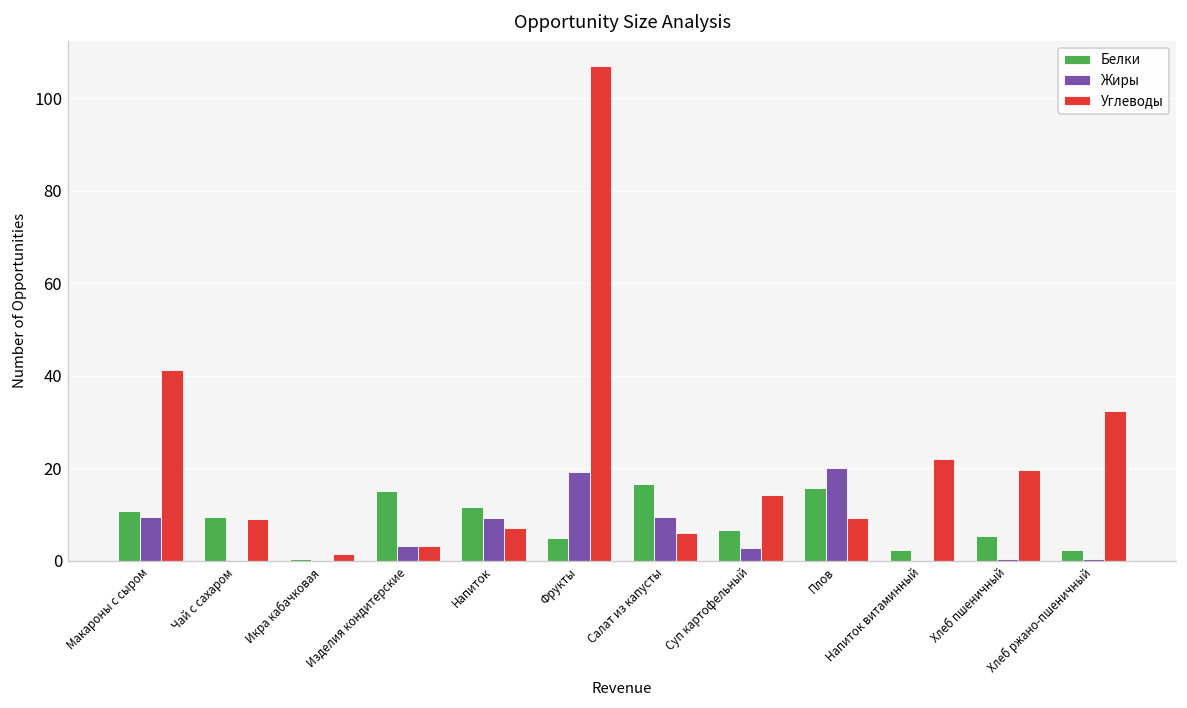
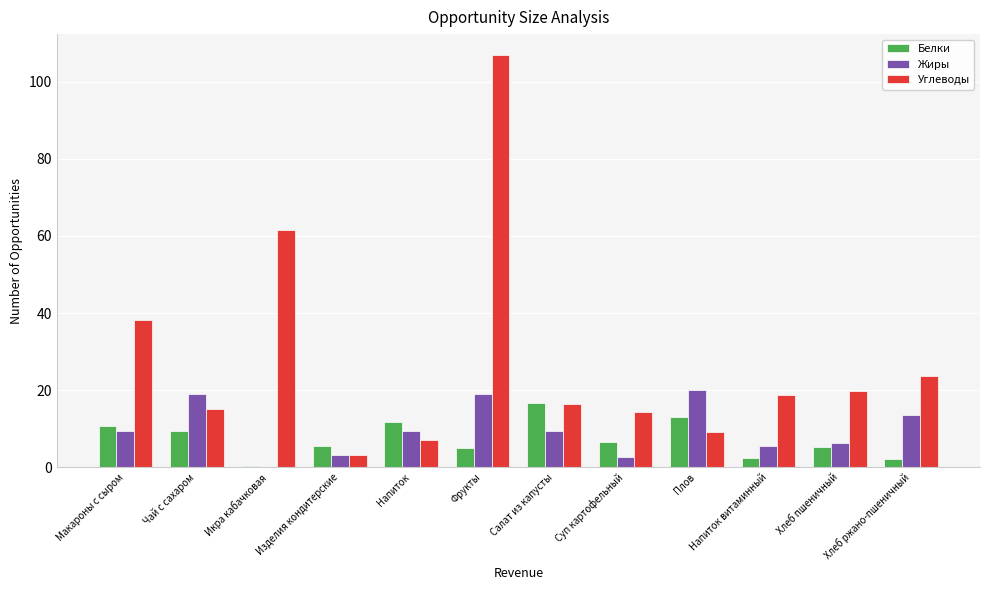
  {
    "Белки": {
      "Макароны с сыром": 11,
      "Чай с сахаром": 9,
-     "Изделия кондитерские": 15,
+     "Изделия кондитерские": 6,
      "Напиток": 12,
      "Фрукты": 5,
      "Салат из капусты": 17,
      "Суп картофельный": 7,
-     "Плов": 16,
+     "Плов": 13,
      "Напиток витаминный": 2,
      "Хлеб пшеничный": 5,
      "Хлеб ржано-пшеничный": 2
    },
    "Жиры": {
      "Макароны с сыром": 9,
-     "Чай с сахаром": 0,
+     "Чай с сахаром": 19,
      "Изделия кондитерские": 3,
      "Напиток": 9,
      "Фрукты": 19,
      "Салат из капусты": 10,
      "Суп картофельный": 3,
      "Плов": 20,
-     "Напиток витаминный": 0,
-     "Хлеб пшеничный": 0,
-     "Хлеб ржано-пшеничный": 0
+     "Напиток витаминный": 6,
+     "Хлеб пшеничный": 6,
+     "Хлеб ржано-пшеничный": 14
    },
    "Углеводы": {
-     "Макароны с сыром": 41,
-     "Чай с сахаром": 9,
-     "Икра кабачковая": 1,
+     "Макароны с сыром": 38,
+     "Чай с сахаром": 15,
+     "Икра кабачковая": 62,
      "Изделия кондитерские": 3,
      "Напиток": 7,
      "Фрукты": 107,
-     "Салат из капусты": 6,
+     "Салат из капусты": 16,
      "Суп картофельный": 14,
      "Плов": 9,
-     "Напиток витаминный": 22,
+     "Напиток витаминный": 19,
      "Хлеб пшеничный": 20,
-     "Хлеб ржано-пшеничный": 32
+     "Хлеб ржано-пшеничный": 24
    }
  }
